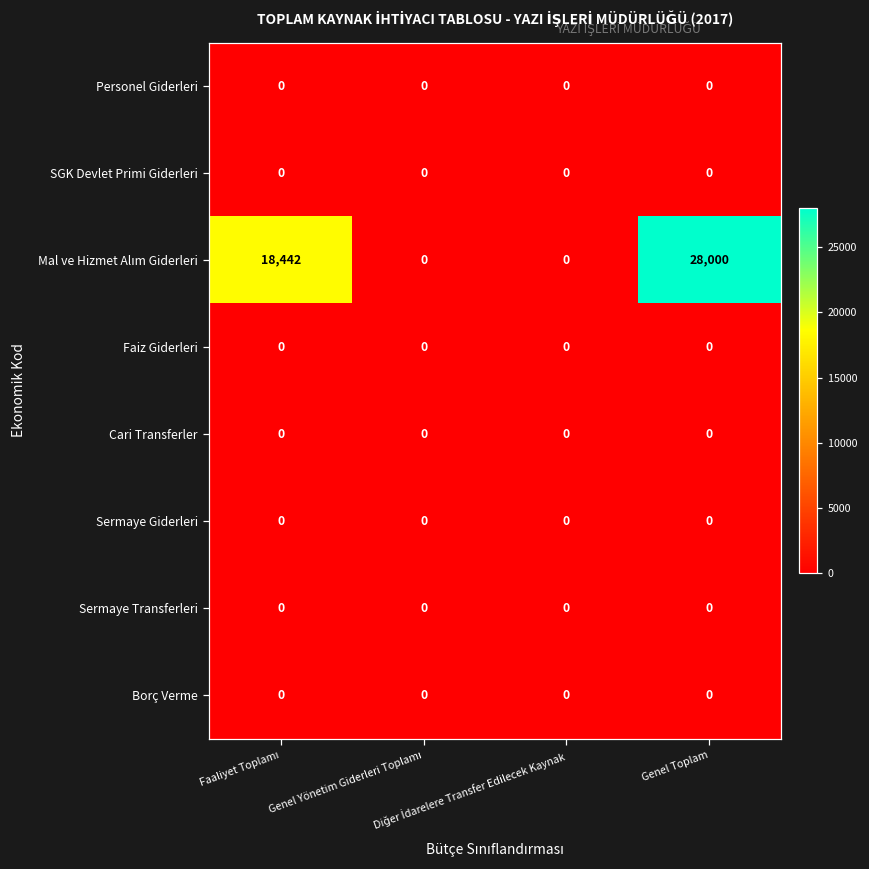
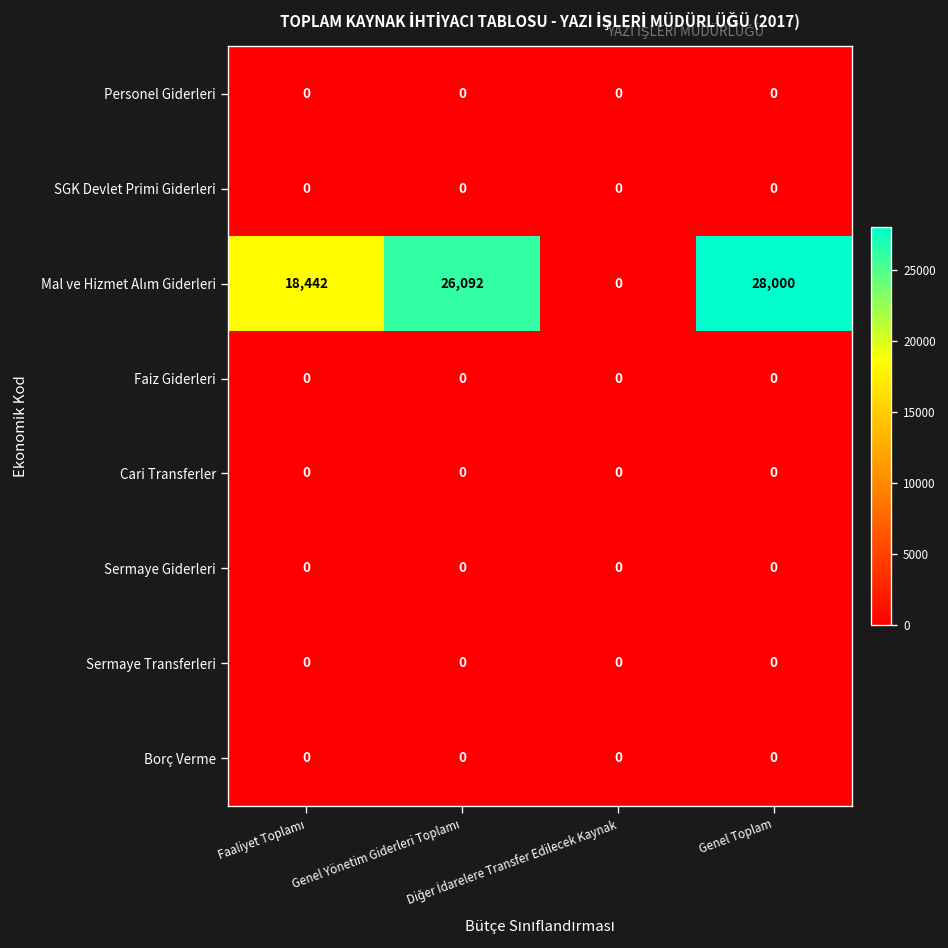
  {
    "Personel Giderleri": {
      "Faaliyet Toplamı": "0",
      "Genel Yönetim Giderleri Toplamı": "0",
      "Diğer İdarelere Transfer Edilecek Kaynak": "0",
      "Genel Toplam": "0"
    },
    "SGK Devlet Primi Giderleri": {
      "Faaliyet Toplamı": "0",
      "Genel Yönetim Giderleri Toplamı": "0",
      "Diğer İdarelere Transfer Edilecek Kaynak": "0",
      "Genel Toplam": "0"
    },
    "Mal ve Hizmet Alım Giderleri": {
      "Faaliyet Toplamı": "18,442",
-     "Genel Yönetim Giderleri Toplamı": "0",
+     "Genel Yönetim Giderleri Toplamı": "26,092",
      "Diğer İdarelere Transfer Edilecek Kaynak": "0",
      "Genel Toplam": "28,000"
    },
    "Faiz Giderleri": {
      "Faaliyet Toplamı": "0",
      "Genel Yönetim Giderleri Toplamı": "0",
      "Diğer İdarelere Transfer Edilecek Kaynak": "0",
      "Genel Toplam": "0"
    },
    "Cari Transferler": {
      "Faaliyet Toplamı": "0",
      "Genel Yönetim Giderleri Toplamı": "0",
      "Diğer İdarelere Transfer Edilecek Kaynak": "0",
      "Genel Toplam": "0"
    },
    "Sermaye Giderleri": {
      "Faaliyet Toplamı": "0",
      "Genel Yönetim Giderleri Toplamı": "0",
      "Diğer İdarelere Transfer Edilecek Kaynak": "0",
      "Genel Toplam": "0"
    },
    "Sermaye Transferleri": {
      "Faaliyet Toplamı": "0",
      "Genel Yönetim Giderleri Toplamı": "0",
      "Diğer İdarelere Transfer Edilecek Kaynak": "0",
      "Genel Toplam": "0"
    },
    "Borç Verme": {
      "Faaliyet Toplamı": "0",
      "Genel Yönetim Giderleri Toplamı": "0",
      "Diğer İdarelere Transfer Edilecek Kaynak": "0",
      "Genel Toplam": "0"
    }
  }
